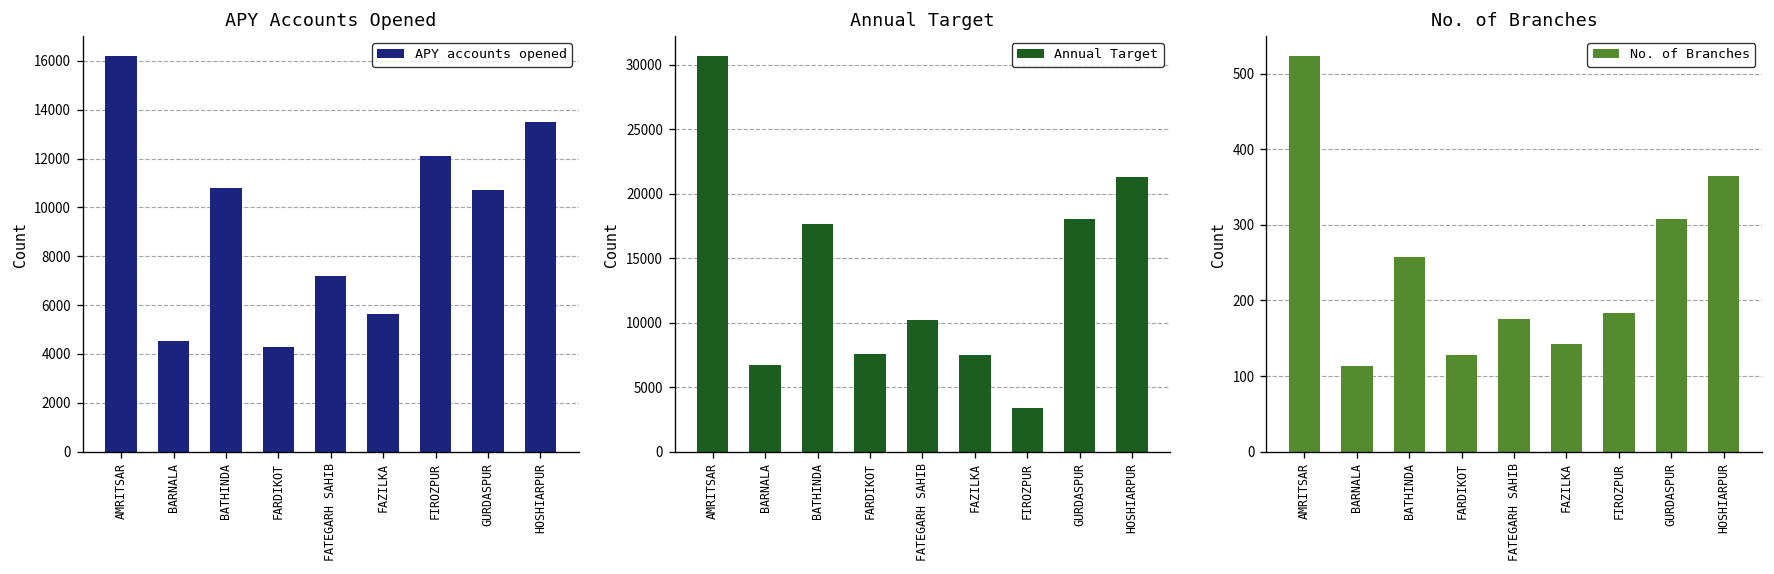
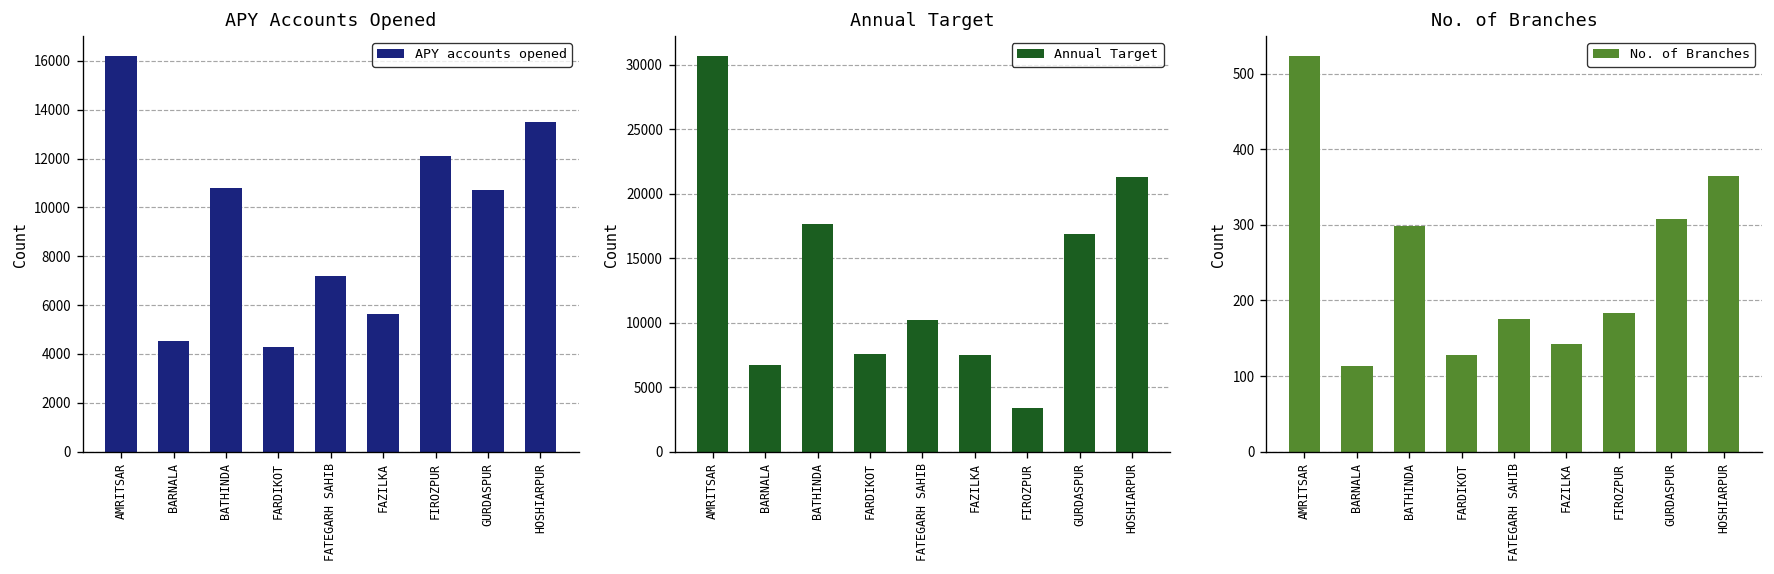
  {
    "APY Accounts Opened": {
      "AMRITSAR": 16200,
      "BARNALA": 4500,
      "BATHINDA": 10800,
      "FARDIKOT": 4300,
      "FATEGARH SAHIB": 7200,
      "FAZILKA": 5700,
      "FIROZPUR": 12100,
      "GURDASPUR": 10700,
      "HOSHIARPUR": 13500
    },
    "Annual Target": {
      "AMRITSAR": 30700,
      "BARNALA": 6700,
      "BATHINDA": 17600,
      "FARDIKOT": 7600,
      "FATEGARH SAHIB": 10200,
      "FAZILKA": 7500,
      "FIROZPUR": 3400,
-     "GURDASPUR": 18000,
+     "GURDASPUR": 16900,
      "HOSHIARPUR": 21300
    },
    "No. of Branches": {
      "AMRITSAR": 520,
      "BARNALA": 110,
-     "BATHINDA": 260,
+     "BATHINDA": 300,
      "FARDIKOT": 130,
      "FATEGARH SAHIB": 180,
      "FAZILKA": 140,
      "FIROZPUR": 180,
      "GURDASPUR": 310,
      "HOSHIARPUR": 360
    }
  }
